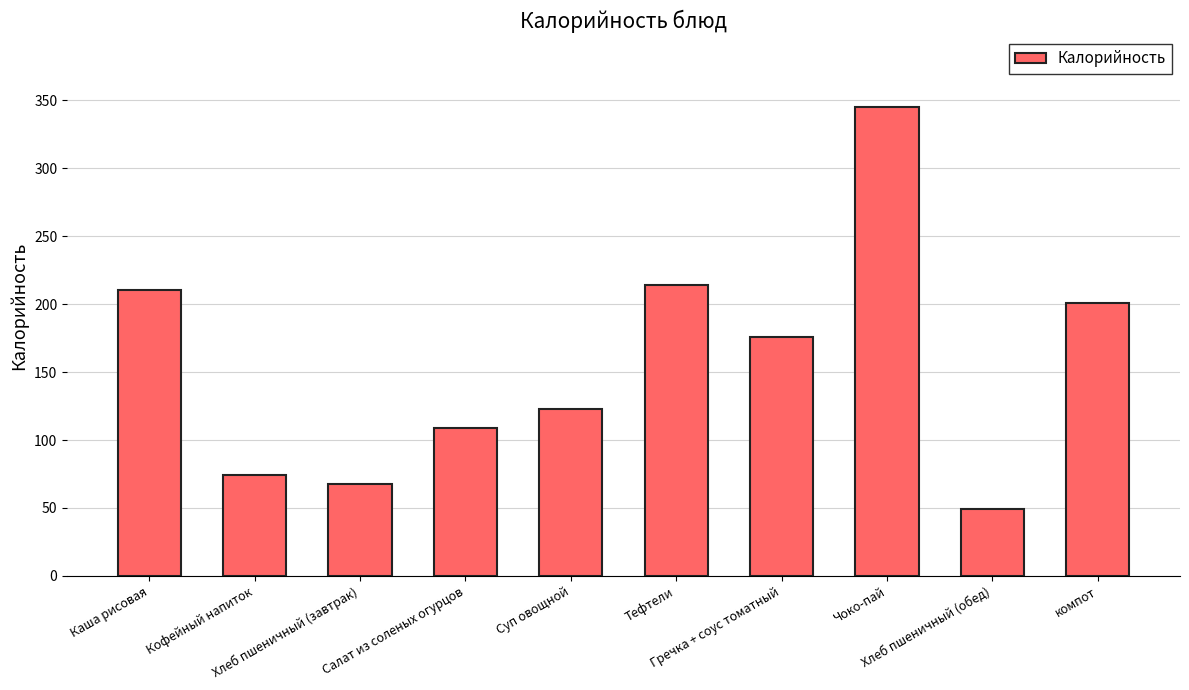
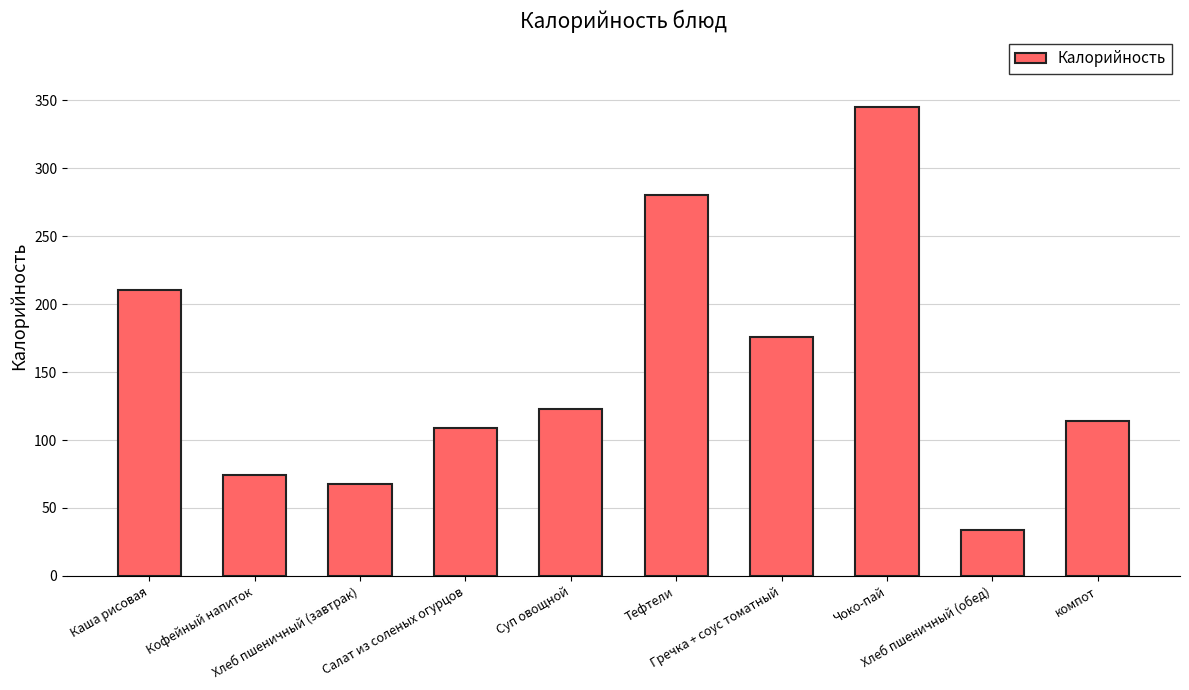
  {
    "Каша рисовая": 210,
    "Кофейный напиток": 74,
    "Хлеб пшеничный (завтрак)": 68,
    "Салат из соленых огурцов": 109,
    "Суп овощной": 123,
-   "Тефтели": 214,
+   "Тефтели": 280,
    "Гречка + соус томатный": 176,
    "Чоко-пай": 345,
-   "Хлеб пшеничный (обед)": 49,
-   "компот": 201
+   "Хлеб пшеничный (обед)": 34,
+   "компот": 114
  }
